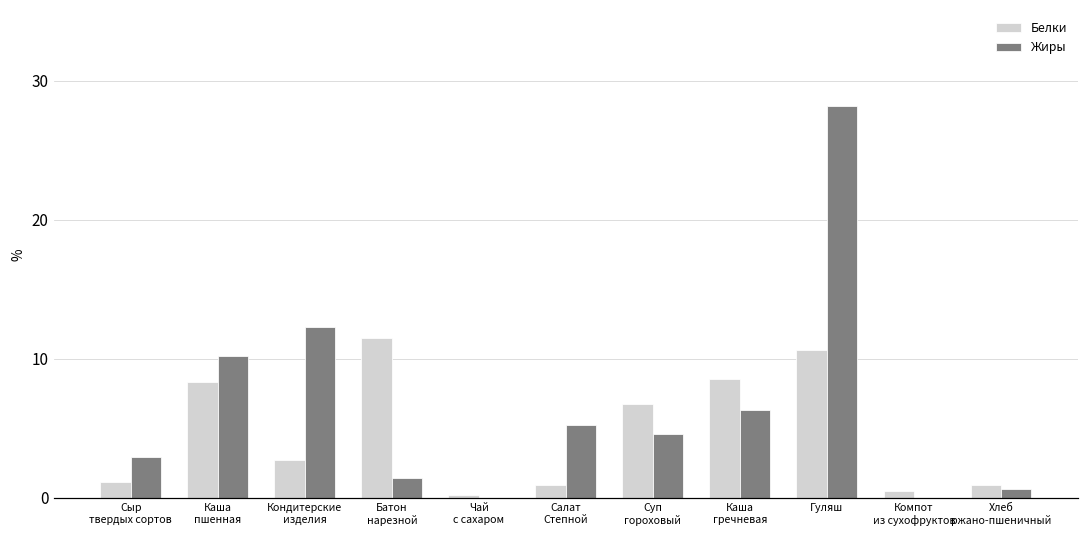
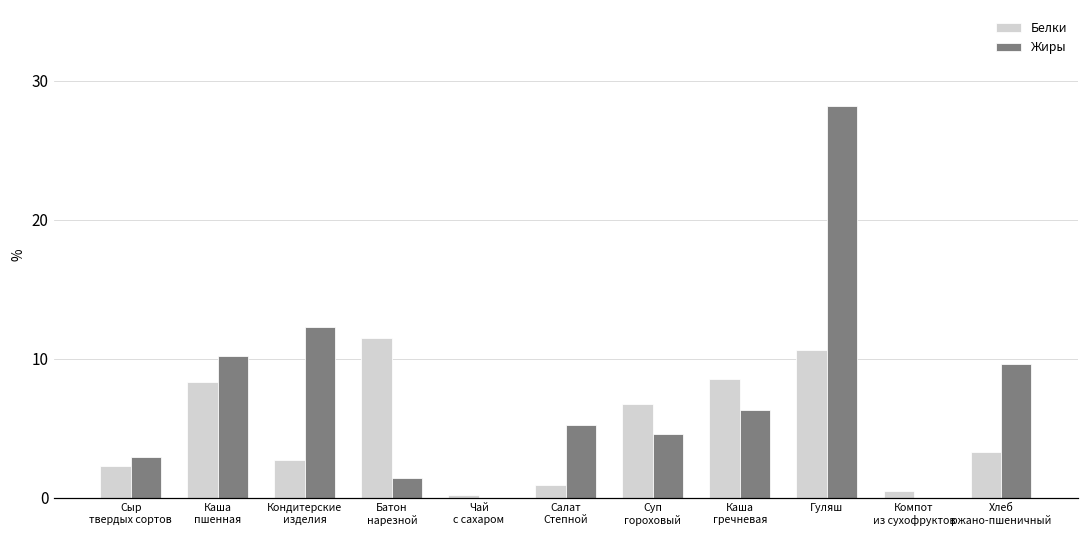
  {
    "Белки": {
-     "Сыр твердых сортов": 1.1,
+     "Сыр твердых сортов": 2.3,
      "Каша пшенная": 8.3,
      "Кондитерские изделия": 2.7,
      "Батон нарезной": 11.5,
      "Чай с сахаром": 0.2,
      "Салат Степной": 0.9,
      "Суп гороховый": 6.7,
      "Каша гречневая": 8.5,
      "Гуляш": 10.6,
      "Компот из сухофруктов": 0.5,
-     "Хлеб ржано-пшеничный": 0.9
+     "Хлеб ржано-пшеничный": 3.3
    },
    "Жиры": {
      "Сыр твердых сортов": 2.9,
      "Каша пшенная": 10.2,
      "Кондитерские изделия": 12.3,
      "Батон нарезной": 1.4,
      "Чай с сахаром": 0.0,
      "Салат Степной": 5.2,
      "Суп гороховый": 4.6,
      "Каша гречневая": 6.3,
      "Гуляш": 28.2,
      "Компот из сухофруктов": 0.0,
-     "Хлеб ржано-пшеничный": 0.6
+     "Хлеб ржано-пшеничный": 9.6
    }
  }
